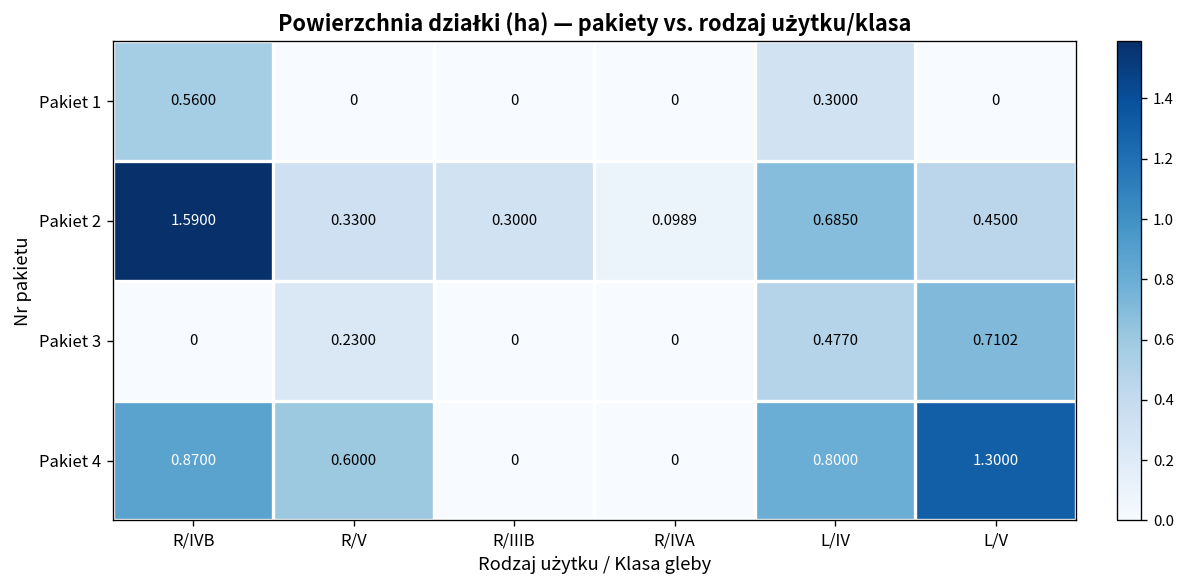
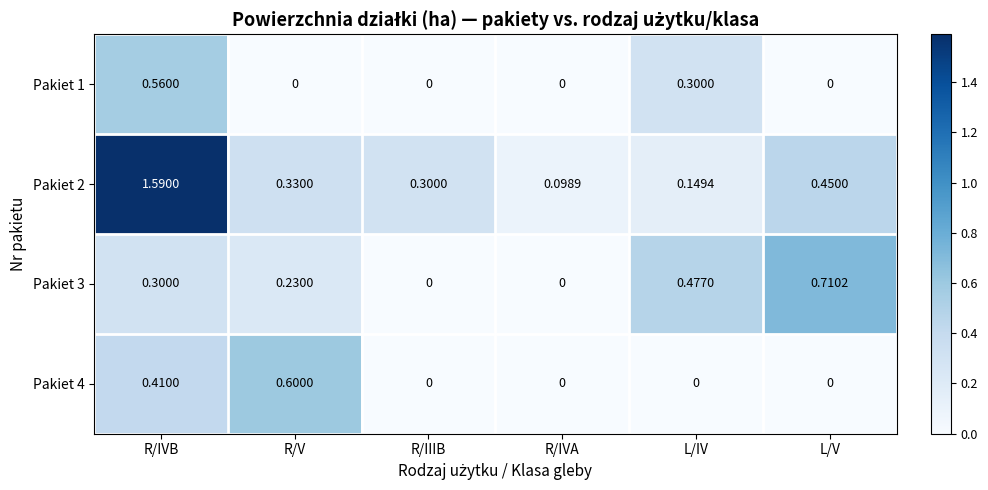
  {
    "Pakiet 1": {
      "R/IVB": 0.5600,
      "R/V": 0,
      "R/IIIB": 0,
      "R/IVA": 0,
      "L/IV": 0.3000,
      "L/V": 0
    },
    "Pakiet 2": {
      "R/IVB": 1.5900,
      "R/V": 0.3300,
      "R/IIIB": 0.3000,
      "R/IVA": 0.0989,
-     "L/IV": 0.6850,
+     "L/IV": 0.1494,
      "L/V": 0.4500
    },
    "Pakiet 3": {
-     "R/IVB": 0,
+     "R/IVB": 0.3000,
      "R/V": 0.2300,
      "R/IIIB": 0,
      "R/IVA": 0,
      "L/IV": 0.4770,
      "L/V": 0.7102
    },
    "Pakiet 4": {
-     "R/IVB": 0.8700,
+     "R/IVB": 0.4100,
      "R/V": 0.6000,
      "R/IIIB": 0,
      "R/IVA": 0,
-     "L/IV": 0.8000,
-     "L/V": 1.3000
+     "L/IV": 0,
+     "L/V": 0
    }
  }
